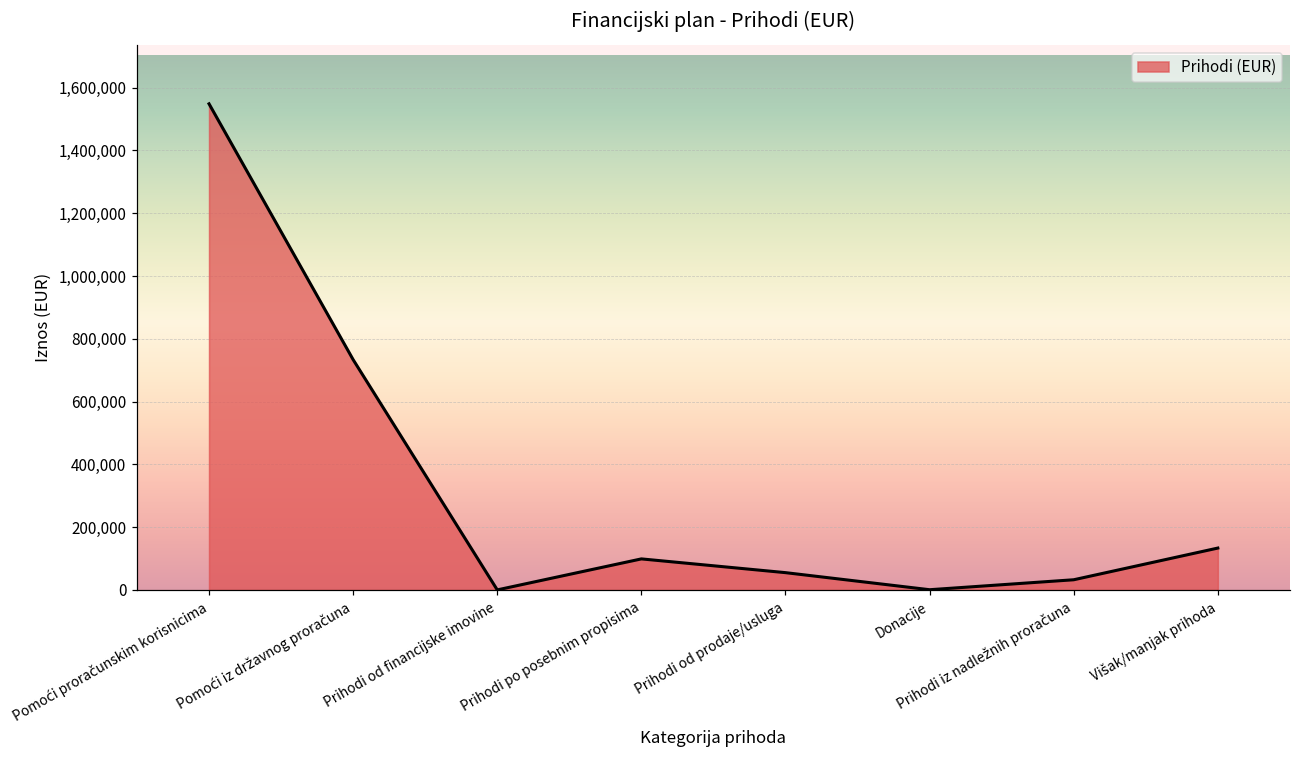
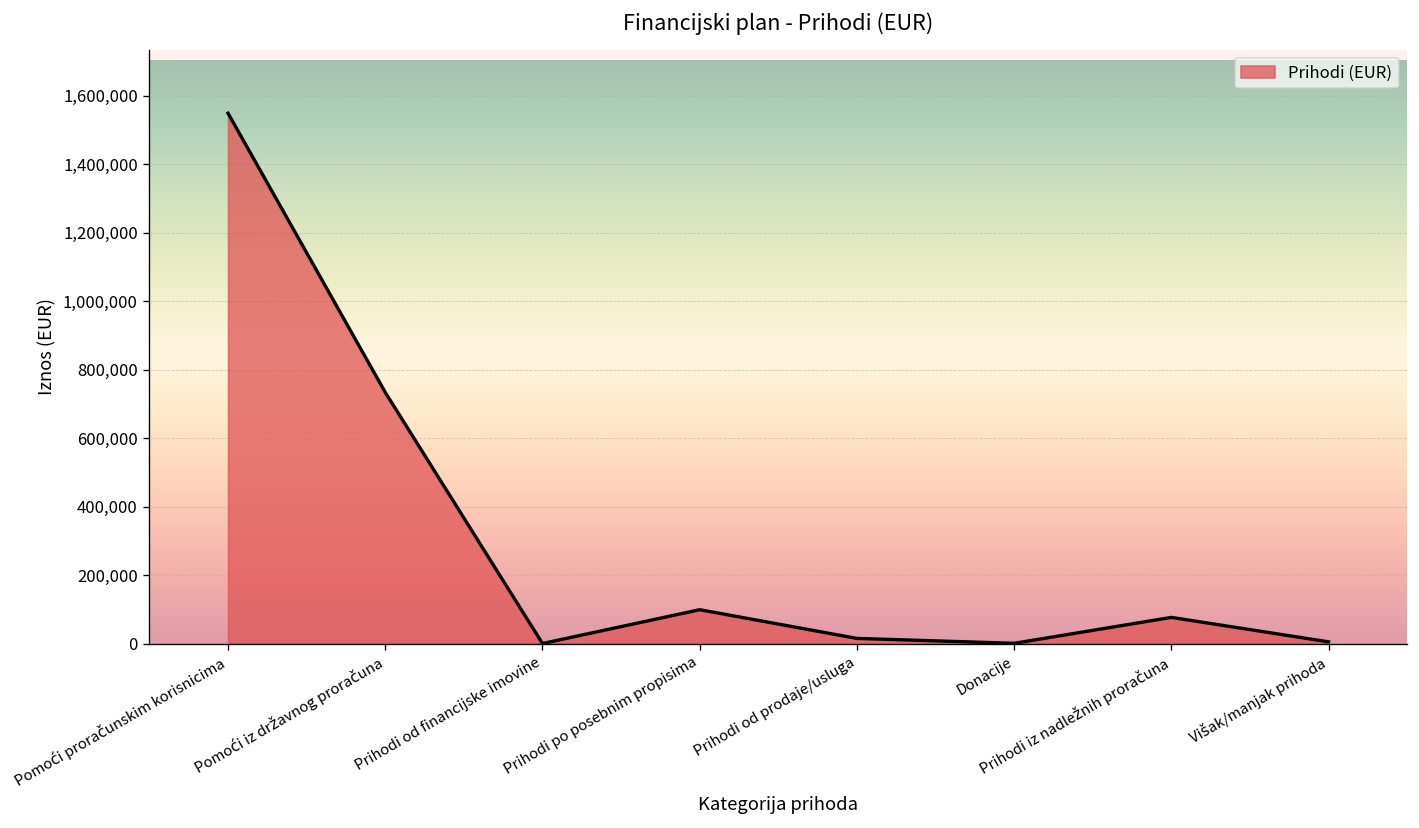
  {
    "Pomoći proračunskim korisnicima": "1,550,000",
    "Pomoći iz državnog proračuna": "730,000",
    "Prihodi od financijske imovine": "0",
    "Prihodi po posebnim propisima": "100,000",
-   "Prihodi od prodaje/usluga": "50,000",
+   "Prihodi od prodaje/usluga": "20,000",
    "Donacije": "0",
-   "Prihodi iz nadležnih proračuna": "30,000",
-   "Višak/manjak prihoda": "130,000"
+   "Prihodi iz nadležnih proračuna": "80,000",
+   "Višak/manjak prihoda": "10,000"
  }
